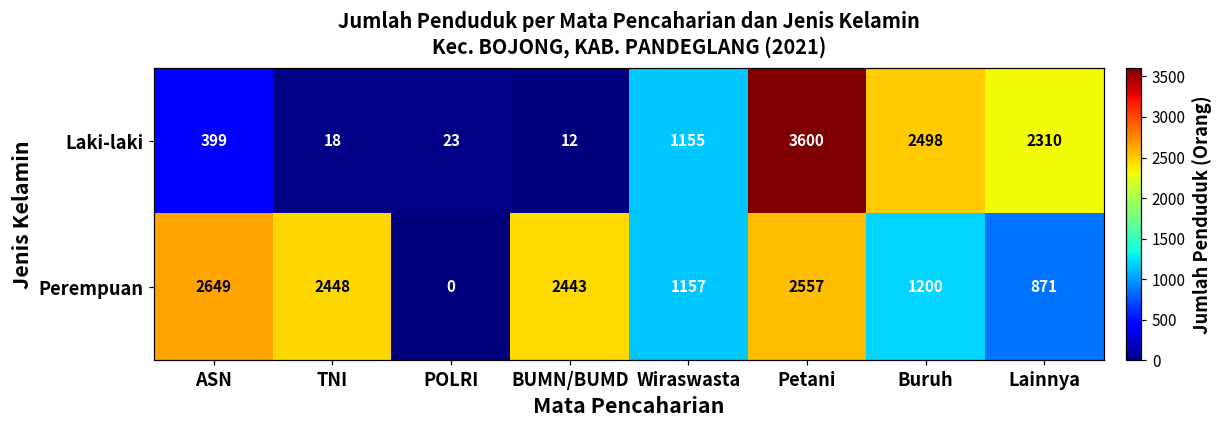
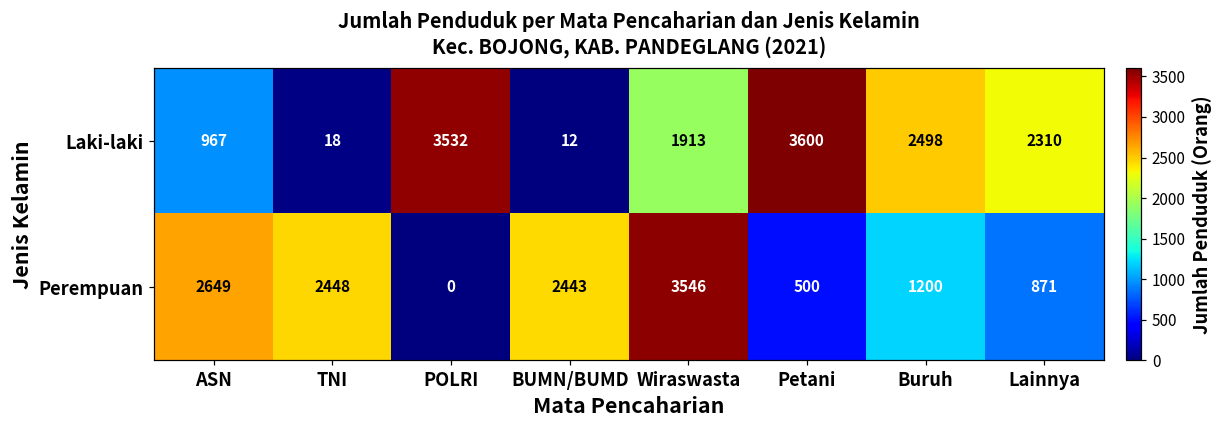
  {
    "Laki-laki": {
-     "ASN": 399,
+     "ASN": 967,
      "TNI": 18,
-     "POLRI": 23,
+     "POLRI": 3532,
      "BUMN/BUMD": 12,
-     "Wiraswasta": 1155,
+     "Wiraswasta": 1913,
      "Petani": 3600,
      "Buruh": 2498,
      "Lainnya": 2310
    },
    "Perempuan": {
      "ASN": 2649,
      "TNI": 2448,
      "POLRI": 0,
      "BUMN/BUMD": 2443,
-     "Wiraswasta": 1157,
-     "Petani": 2557,
+     "Wiraswasta": 3546,
+     "Petani": 500,
      "Buruh": 1200,
      "Lainnya": 871
    }
  }
